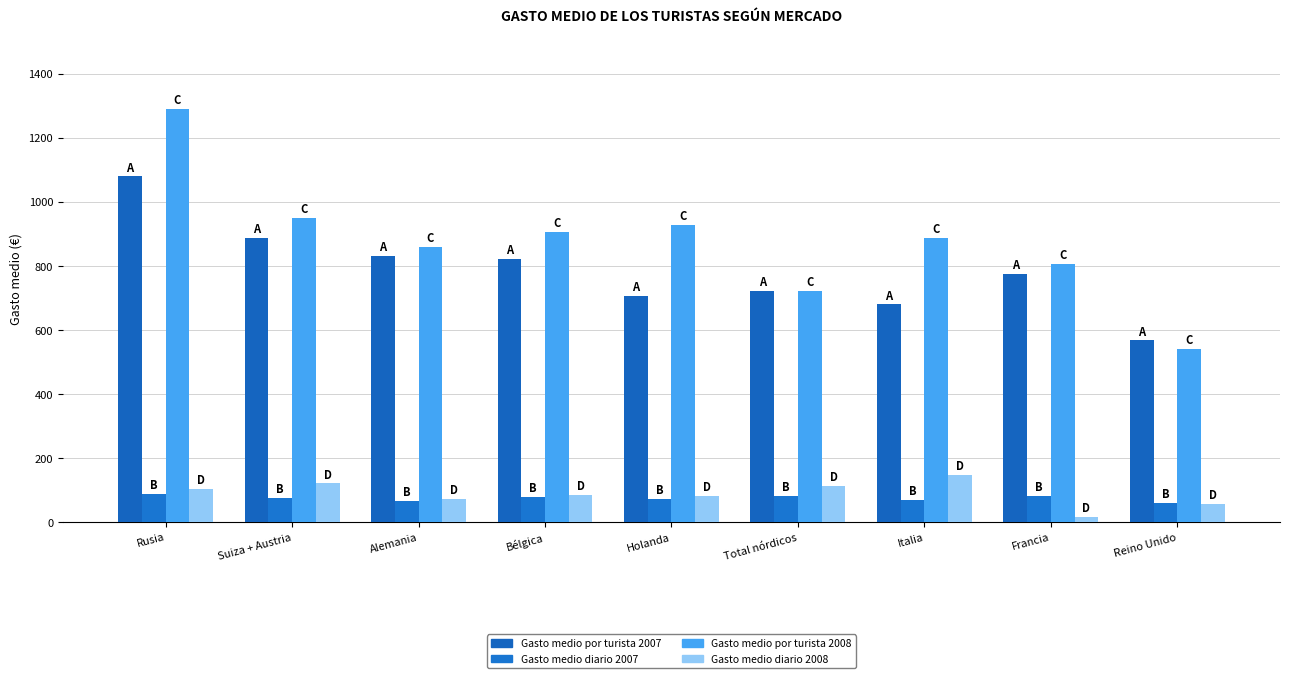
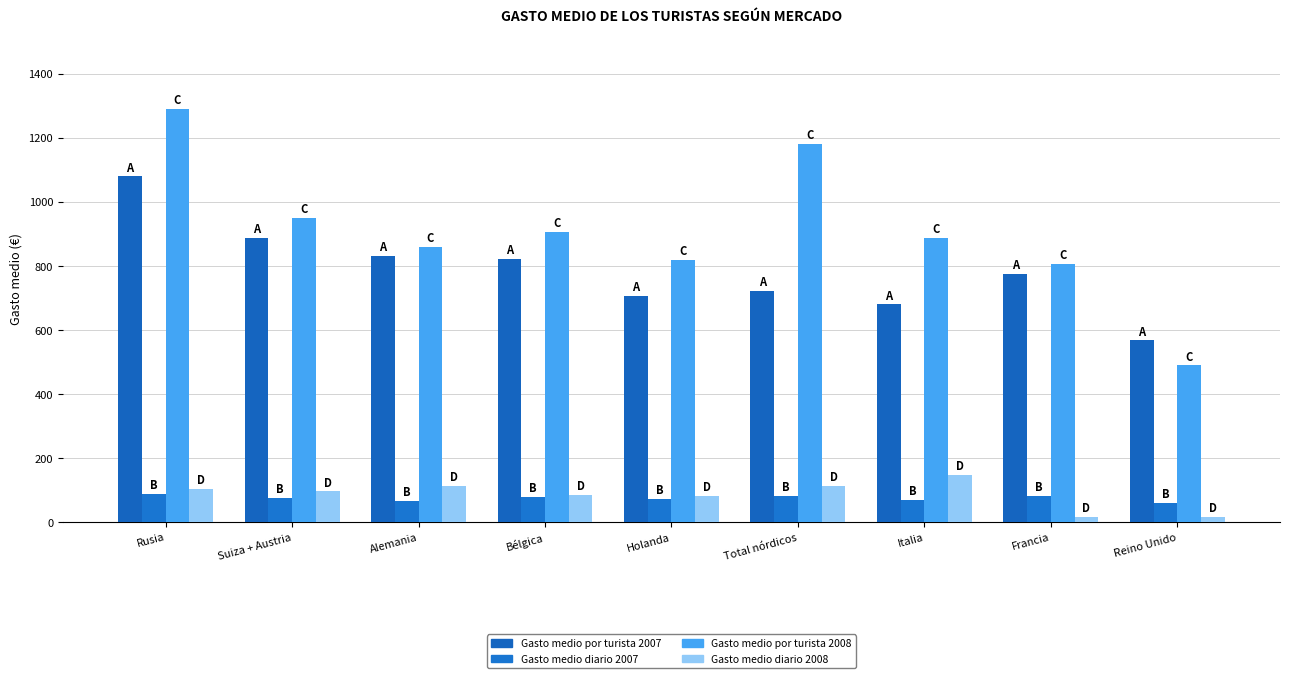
  {
    "Gasto medio por turista 2008": {
      "Rusia": 1290,
      "Suiza + Austria": 950,
      "Alemania": 860,
      "Bélgica": 900,
-     "Holanda": 930,
-     "Total nórdicos": 720,
+     "Holanda": 820,
+     "Total nórdicos": 1180,
      "Italia": 890,
      "Francia": 810,
-     "Reino Unido": 540
+     "Reino Unido": 490
    },
    "Gasto medio diario 2008": {
      "Rusia": 100,
-     "Suiza + Austria": 120,
-     "Alemania": 70,
+     "Suiza + Austria": 100,
+     "Alemania": 110,
      "Bélgica": 80,
      "Holanda": 80,
      "Total nórdicos": 110,
      "Italia": 150,
      "Francia": 10,
-     "Reino Unido": 60
+     "Reino Unido": 20
    }
  }
